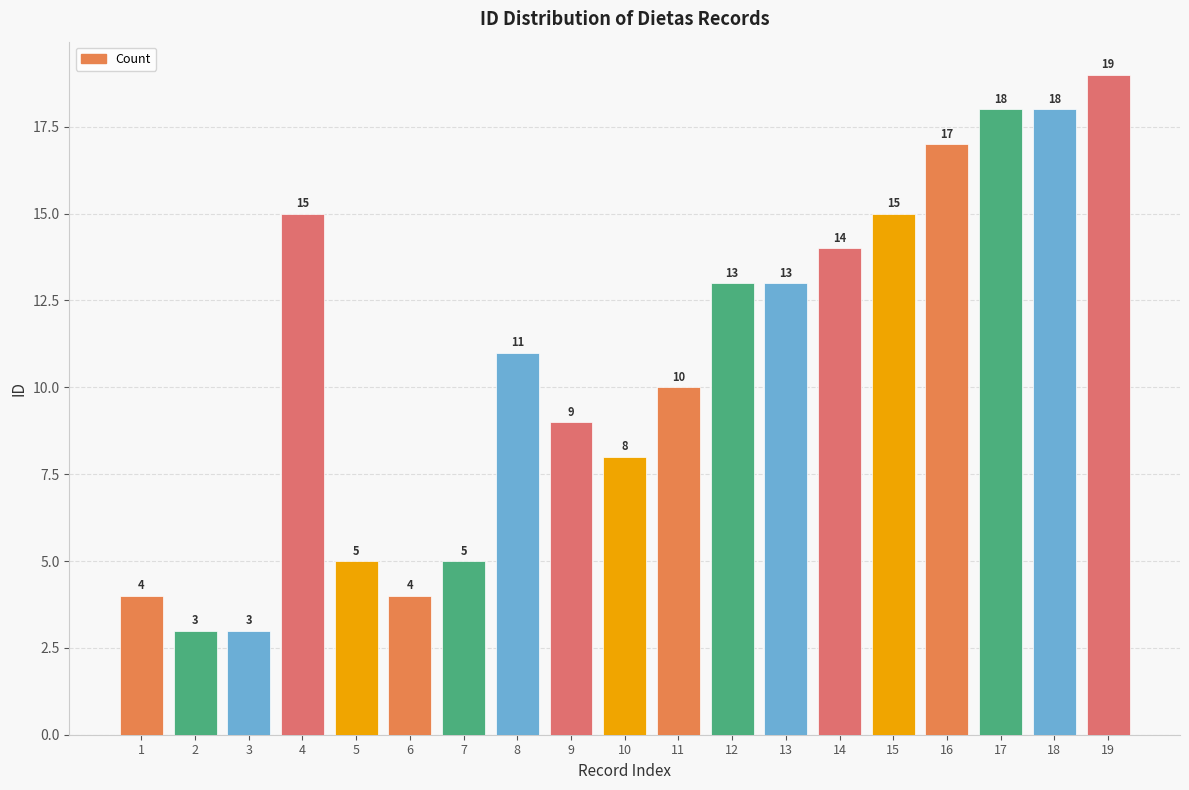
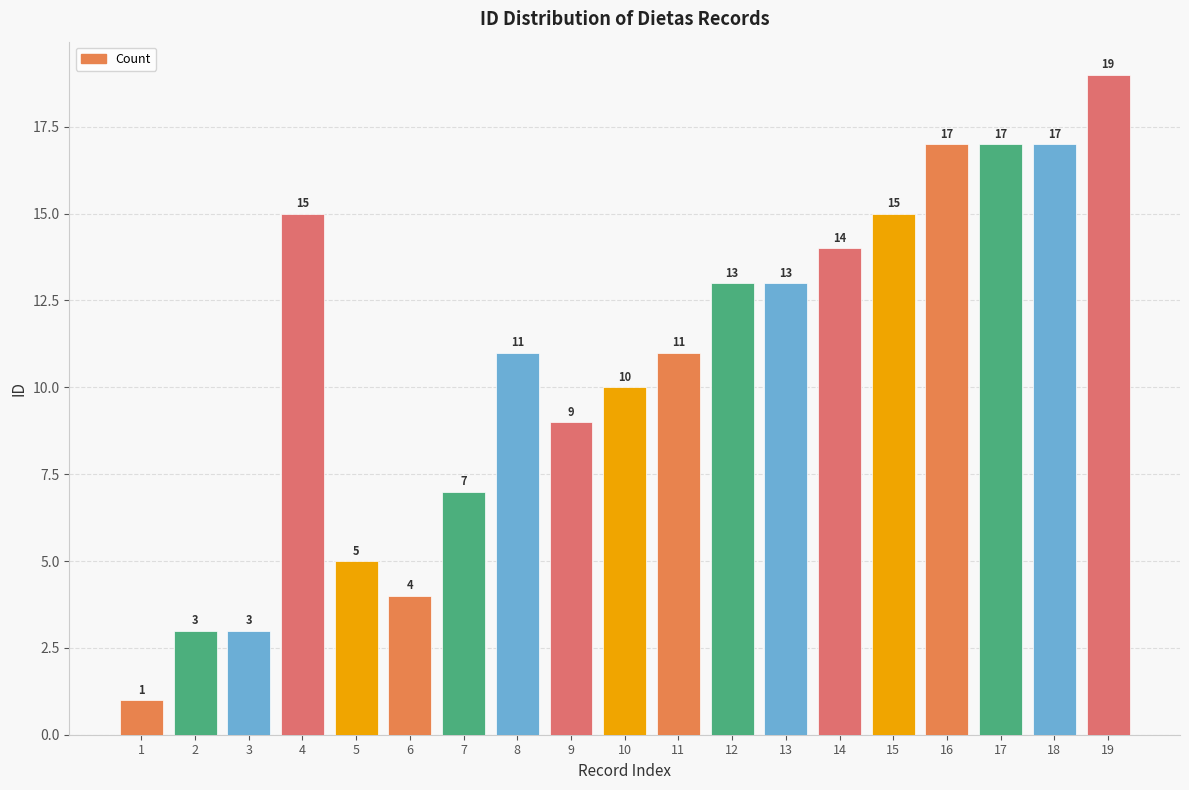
  {
-   "1": 4,
+   "1": 1,
    "2": 3,
    "3": 3,
    "4": 15,
    "5": 5,
    "6": 4,
-   "7": 5,
+   "7": 7,
    "8": 11,
    "9": 9,
-   "10": 8,
-   "11": 10,
+   "10": 10,
+   "11": 11,
    "12": 13,
    "13": 13,
    "14": 14,
    "15": 15,
    "16": 17,
-   "17": 18,
-   "18": 18,
+   "17": 17,
+   "18": 17,
    "19": 19
  }
